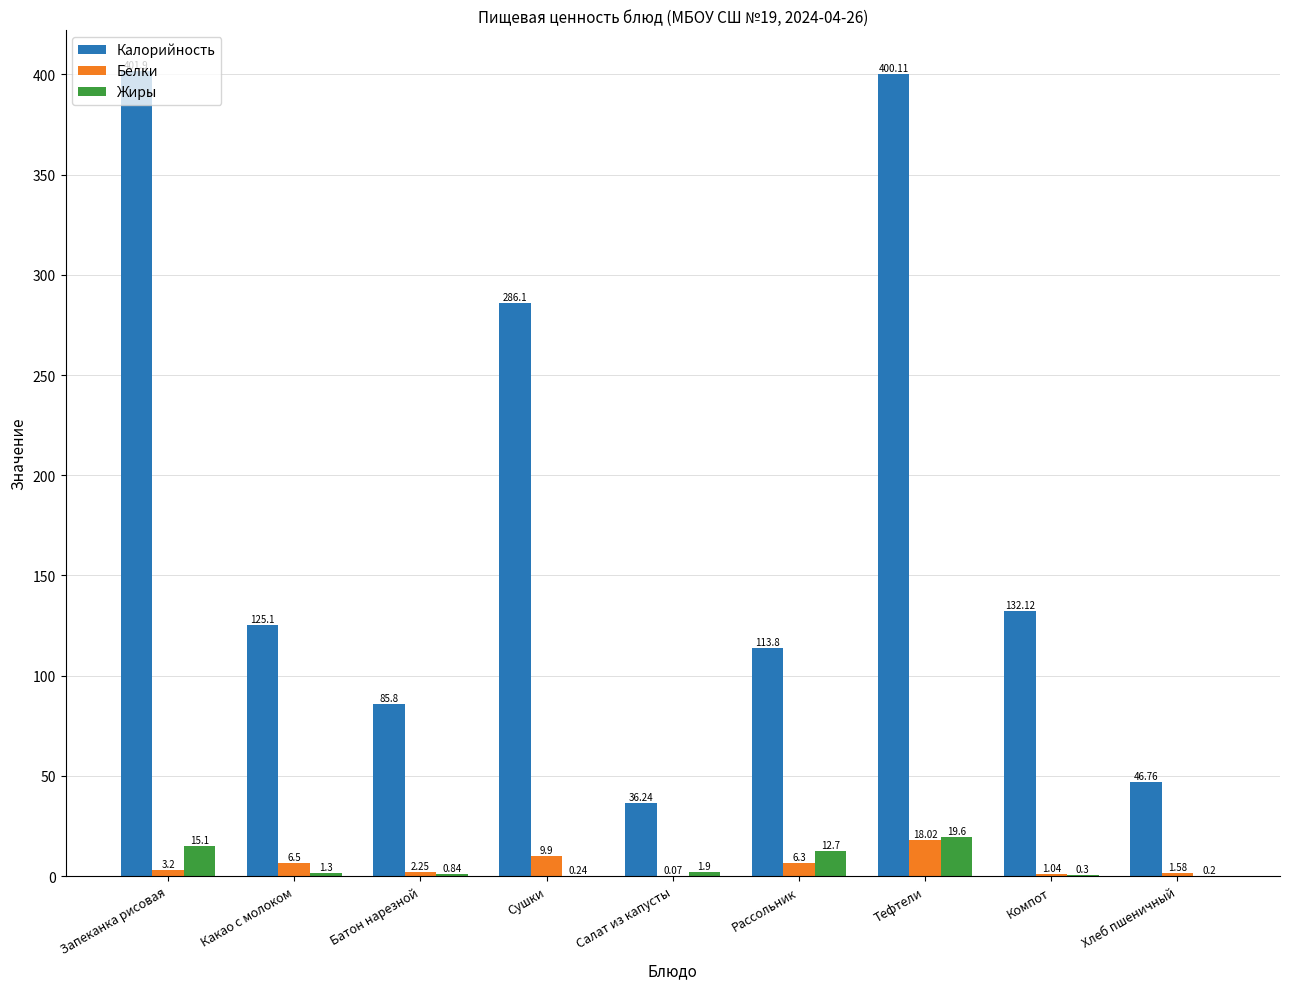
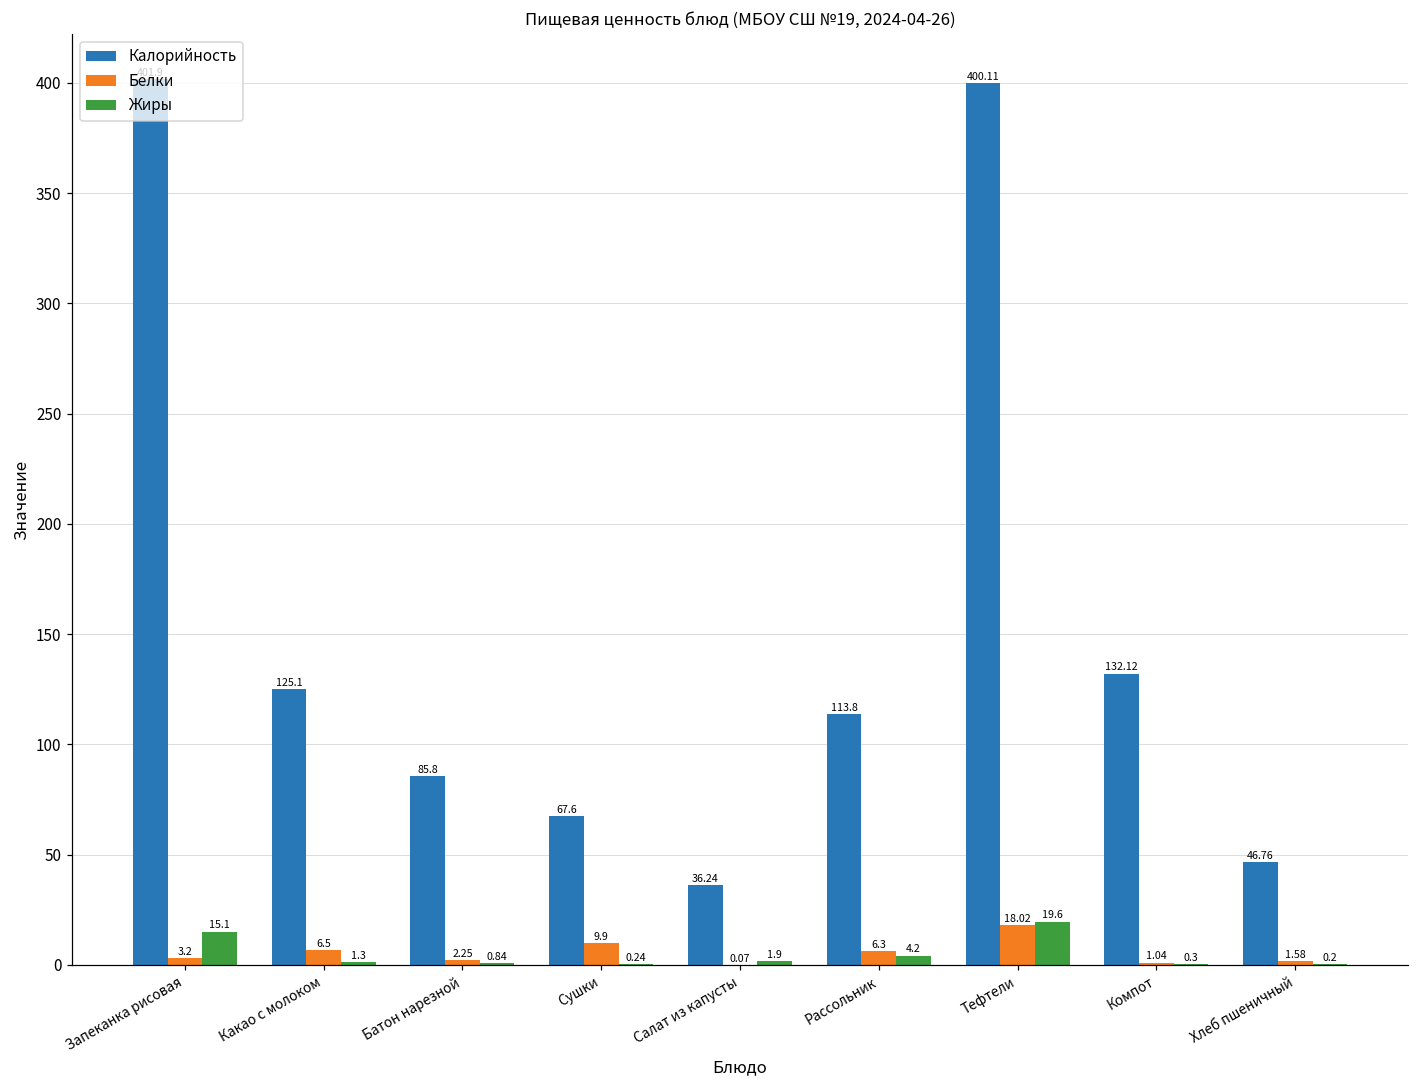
  {
    "Калорийность": {
      "Какао с молоком": 125.1,
      "Батон нарезной": 85.8,
-     "Сушки": 286.1,
+     "Сушки": 67.6,
      "Салат из капусты": 36.24,
      "Рассольник": 113.8,
      "Тефтели": 400.11,
      "Компот": 132.12,
      "Хлеб пшеничный": 46.76
    },
    "Белки": {
      "Запеканка рисовая": 3.2,
      "Какао с молоком": 6.5,
      "Батон нарезной": 2.25,
      "Сушки": 9.9,
      "Салат из капусты": 0.07,
      "Рассольник": 6.3,
      "Тефтели": 18.02,
      "Компот": 1.04,
      "Хлеб пшеничный": 1.58
    },
    "Жиры": {
      "Запеканка рисовая": 15.1,
      "Какао с молоком": 1.3,
      "Батон нарезной": 0.84,
      "Сушки": 0.24,
      "Салат из капусты": 1.9,
-     "Рассольник": 12.7,
+     "Рассольник": 4.2,
      "Тефтели": 19.6,
      "Компот": 0.3,
      "Хлеб пшеничный": 0.2
    }
  }
